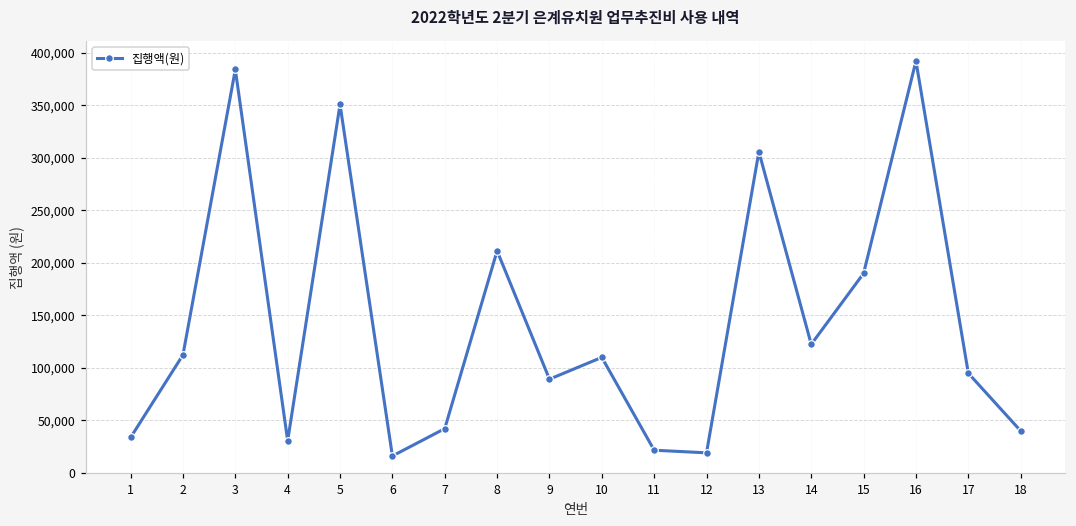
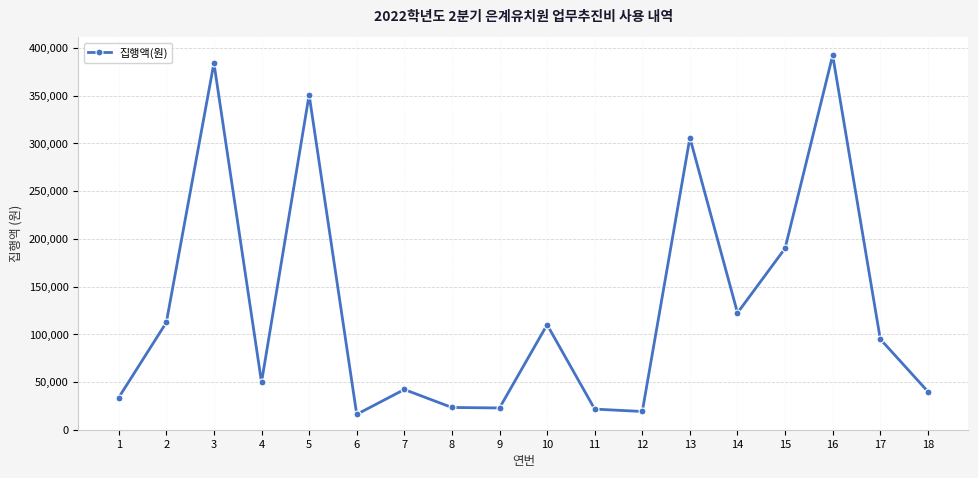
  {
    "1": "30,000",
    "2": "110,000",
    "3": "380,000",
-   "4": "30,000",
+   "4": "50,000",
    "5": "350,000",
    "6": "20,000",
    "7": "40,000",
-   "8": "210,000",
-   "9": "90,000",
+   "8": "20,000",
+   "9": "20,000",
    "10": "110,000",
    "11": "20,000",
    "12": "20,000",
    "13": "310,000",
    "14": "120,000",
    "15": "190,000",
    "16": "390,000",
    "17": "90,000",
    "18": "40,000"
  }
